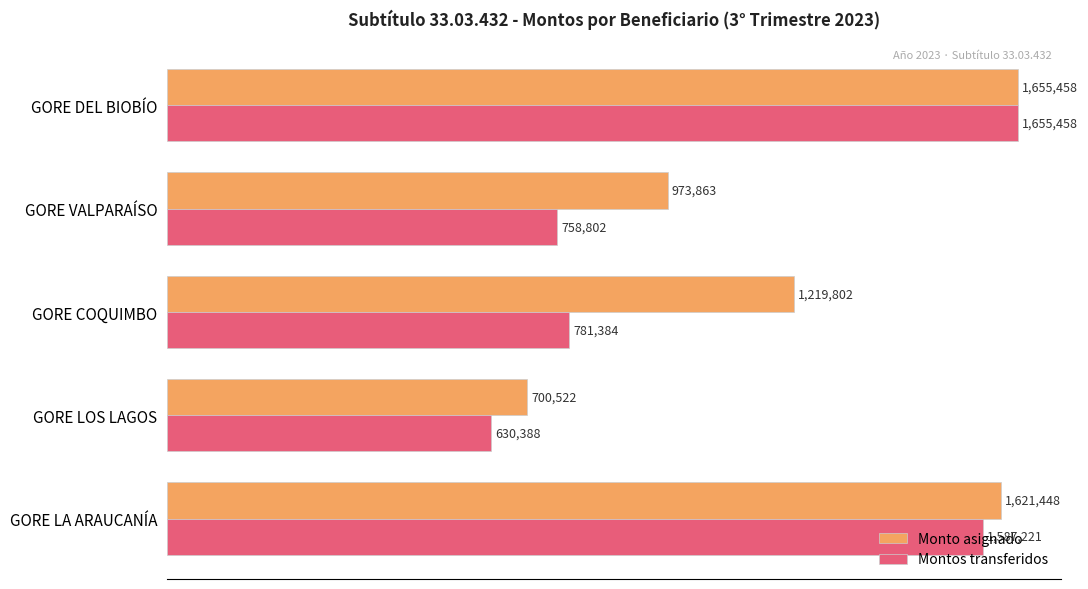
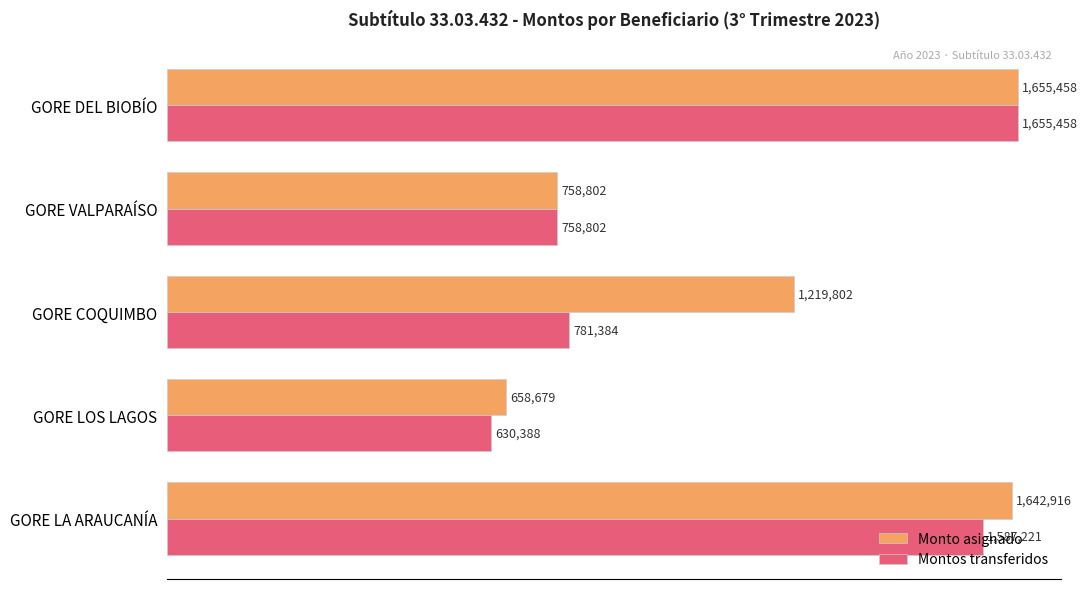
  {
    "Monto asignado": {
      "GORE DEL BIOBÍO": "1,655,458",
-     "GORE VALPARAÍSO": "973,863",
+     "GORE VALPARAÍSO": "758,802",
      "GORE COQUIMBO": "1,219,802",
-     "GORE LOS LAGOS": "700,522",
-     "GORE LA ARAUCANÍA": "1,621,448"
+     "GORE LOS LAGOS": "658,679",
+     "GORE LA ARAUCANÍA": "1,642,916"
    },
    "Montos transferidos": {
      "GORE DEL BIOBÍO": "1,655,458",
      "GORE VALPARAÍSO": "758,802",
      "GORE COQUIMBO": "781,384",
      "GORE LOS LAGOS": "630,388",
      "GORE LA ARAUCANÍA": "1,587,221"
    }
  }
